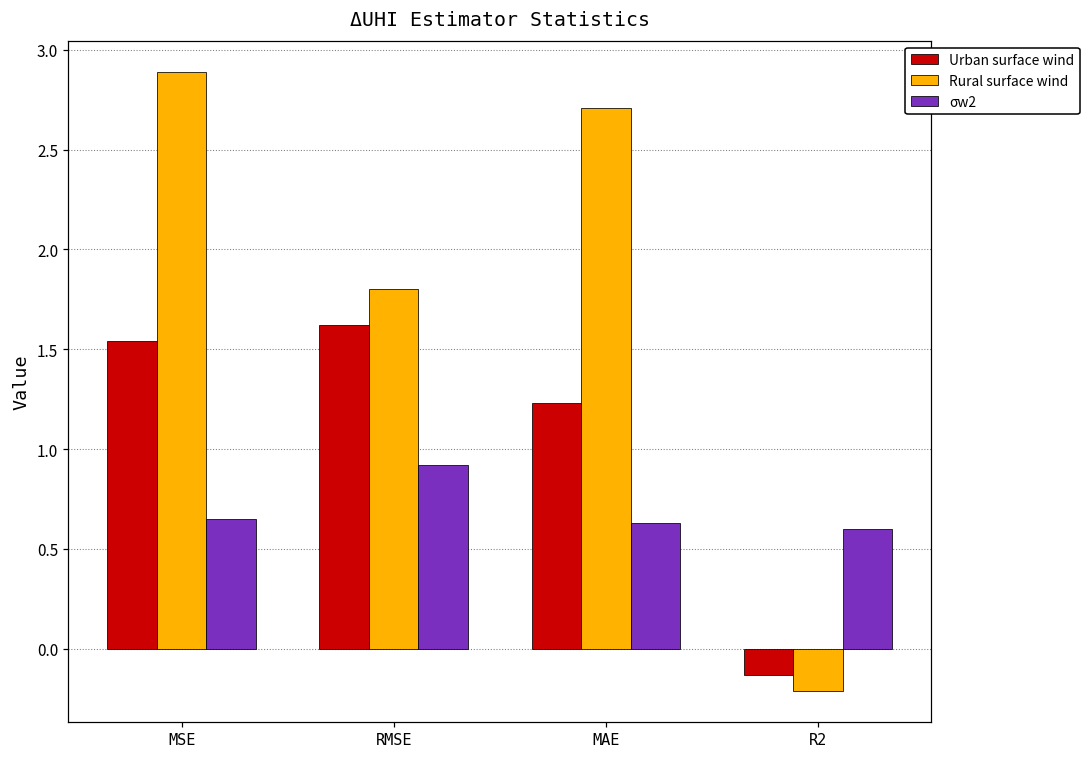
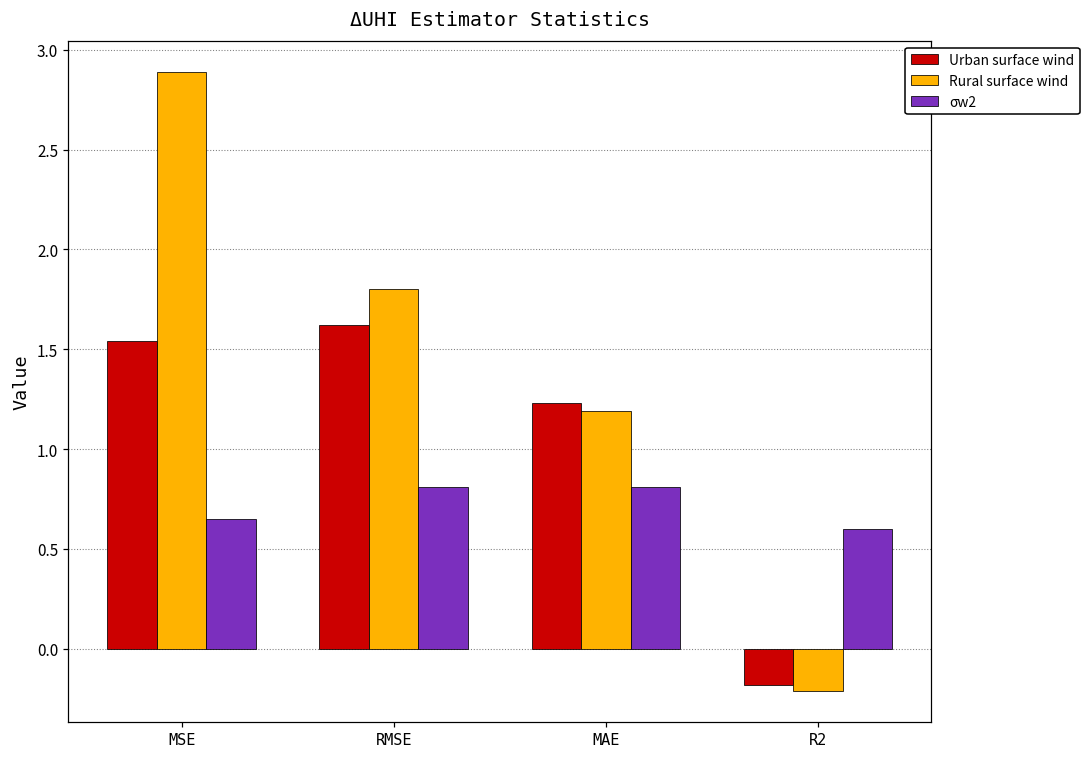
  {
    "Urban surface wind": {
      "MSE": 1.54,
      "RMSE": 1.62,
      "MAE": 1.23,
-     "R2": -0.13
+     "R2": -0.18
    },
    "Rural surface wind": {
      "MSE": 2.89,
      "RMSE": 1.80,
-     "MAE": 2.71,
+     "MAE": 1.19,
      "R2": -0.21
    },
    "σw2": {
      "MSE": 0.65,
-     "RMSE": 0.92,
-     "MAE": 0.63,
+     "RMSE": 0.81,
+     "MAE": 0.81,
      "R2": 0.60
    }
  }
